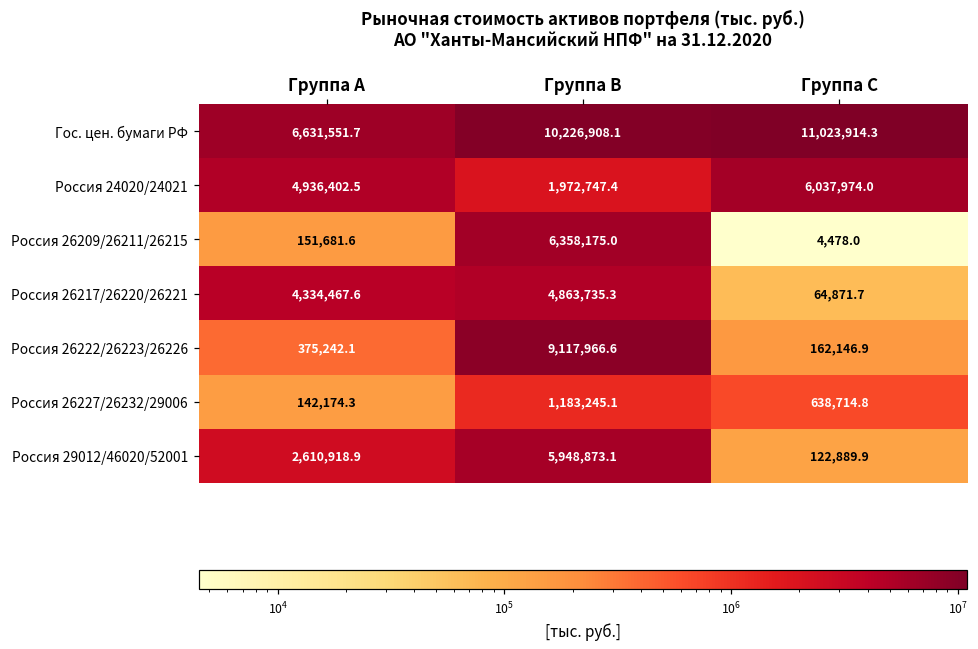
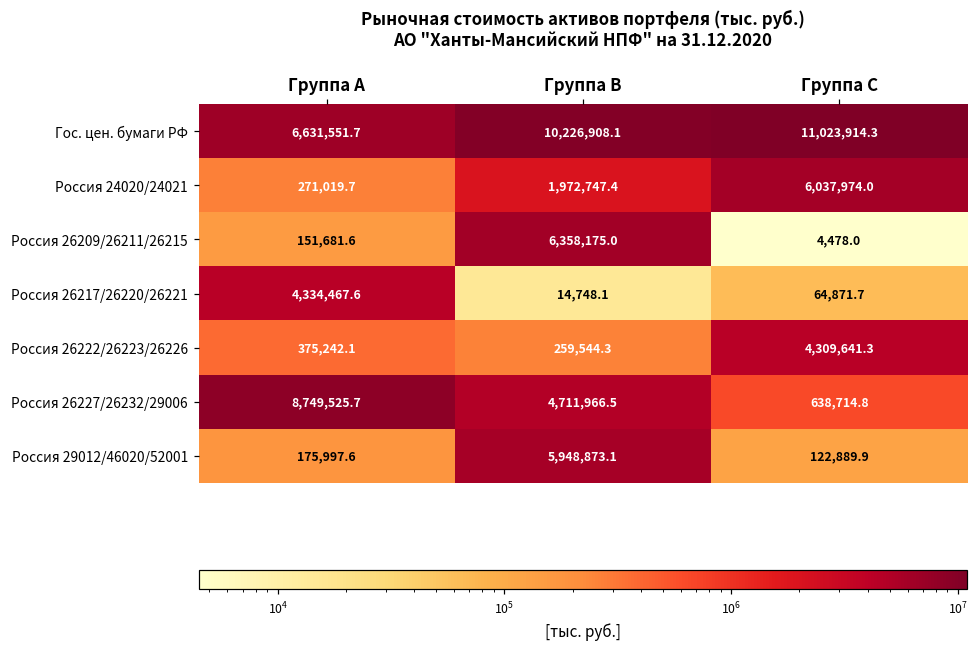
  {
    "Гос. цен. бумаги РФ": {
      "Группа A": "6,631,551.7",
      "Группа B": "10,226,908.1",
      "Группа C": "11,023,914.3"
    },
    "Россия 24020/24021": {
-     "Группа A": "4,936,402.5",
+     "Группа A": "271,019.7",
      "Группа B": "1,972,747.4",
      "Группа C": "6,037,974.0"
    },
    "Россия 26209/26211/26215": {
      "Группа A": "151,681.6",
      "Группа B": "6,358,175.0",
      "Группа C": "4,478.0"
    },
    "Россия 26217/26220/26221": {
      "Группа A": "4,334,467.6",
-     "Группа B": "4,863,735.3",
+     "Группа B": "14,748.1",
      "Группа C": "64,871.7"
    },
    "Россия 26222/26223/26226": {
      "Группа A": "375,242.1",
-     "Группа B": "9,117,966.6",
-     "Группа C": "162,146.9"
+     "Группа B": "259,544.3",
+     "Группа C": "4,309,641.3"
    },
    "Россия 26227/26232/29006": {
-     "Группа A": "142,174.3",
-     "Группа B": "1,183,245.1",
+     "Группа A": "8,749,525.7",
+     "Группа B": "4,711,966.5",
      "Группа C": "638,714.8"
    },
    "Россия 29012/46020/52001": {
-     "Группа A": "2,610,918.9",
+     "Группа A": "175,997.6",
      "Группа B": "5,948,873.1",
      "Группа C": "122,889.9"
    }
  }
